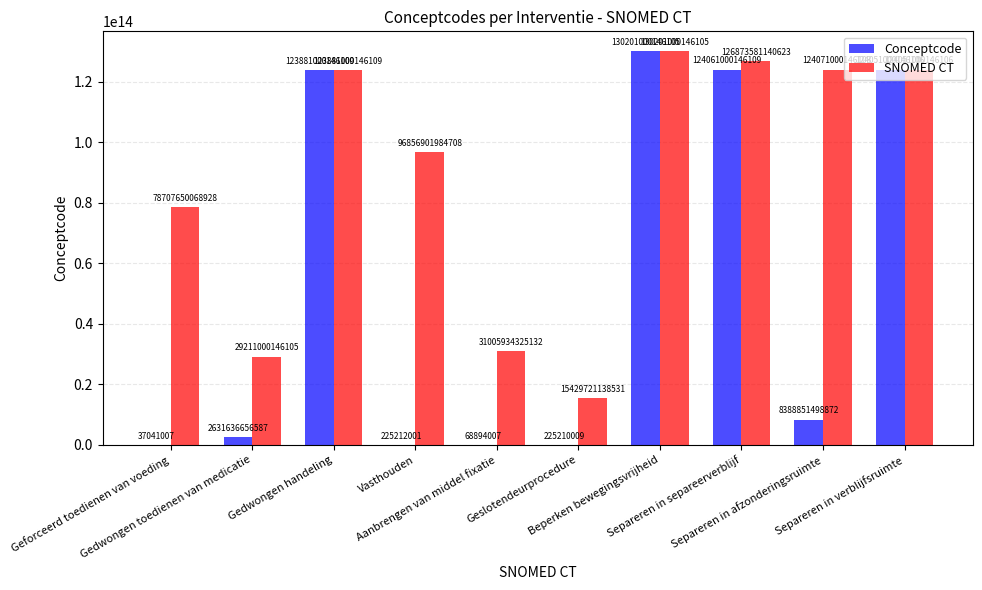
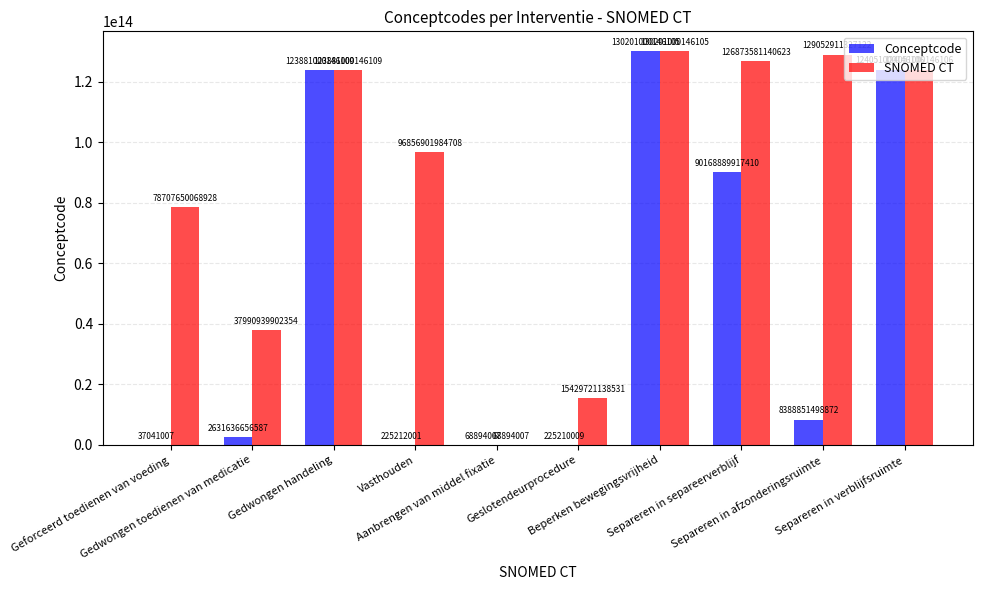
  {
    "Conceptcode": {
      "Geforceerd toedienen van voeding": 37041007,
      "Gedwongen toedienen van medicatie": 2631636656587,
      "Vasthouden": 225212001,
      "Aanbrengen van middel fixatie": 68894007,
      "Geslotendeurprocedure": 225210009,
-     "Separeren in separeerverblijf": 124061000146109,
+     "Separeren in separeerverblijf": 90168889917410,
      "Separeren in afzonderingsruimte": 8388851498872
    },
    "SNOMED CT": {
      "Geforceerd toedienen van voeding": 78707650068928,
-     "Gedwongen toedienen van medicatie": 29211000146105,
+     "Gedwongen toedienen van medicatie": 37990939902354,
      "Vasthouden": 96856901984708,
-     "Aanbrengen van middel fixatie": 31005934325132,
+     "Aanbrengen van middel fixatie": 68894007,
      "Geslotendeurprocedure": 15429721138531,
      "Separeren in separeerverblijf": 126873581140623,
-     "Separeren in afzonderingsruimte": 124000000000000
+     "Separeren in afzonderingsruimte": 129000000000000
    }
  }
